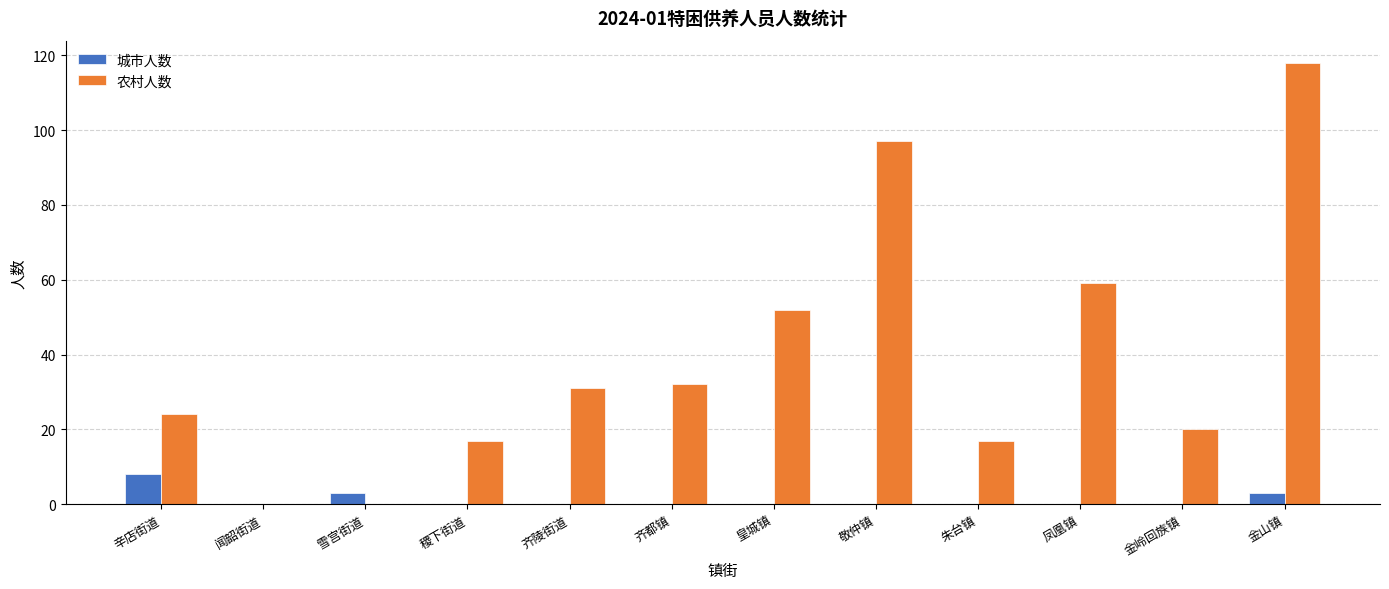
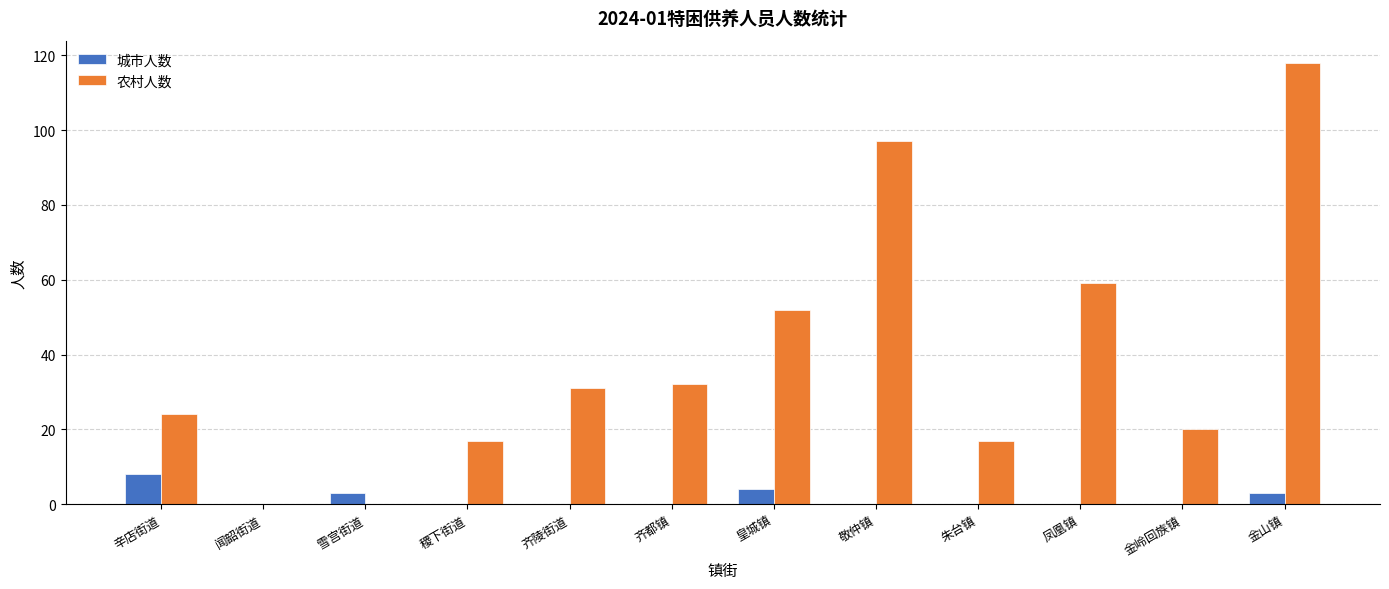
  {
    "城市人数": {
      "辛店街道": 8,
      "闻韶街道": 0,
      "雪宫街道": 3,
      "稷下街道": 0,
      "齐陵街道": 0,
      "齐都镇": 0,
-     "皇城镇": 0,
+     "皇城镇": 4,
      "敬仲镇": 0,
      "朱台镇": 0,
      "凤凰镇": 0,
      "金岭回族镇": 0,
      "金山镇": 3
    },
    "农村人数": {
      "辛店街道": 24,
      "闻韶街道": 0,
      "雪宫街道": 0,
      "稷下街道": 17,
      "齐陵街道": 31,
      "齐都镇": 32,
      "皇城镇": 52,
      "敬仲镇": 97,
      "朱台镇": 17,
      "凤凰镇": 59,
      "金岭回族镇": 20,
      "金山镇": 118
    }
  }
